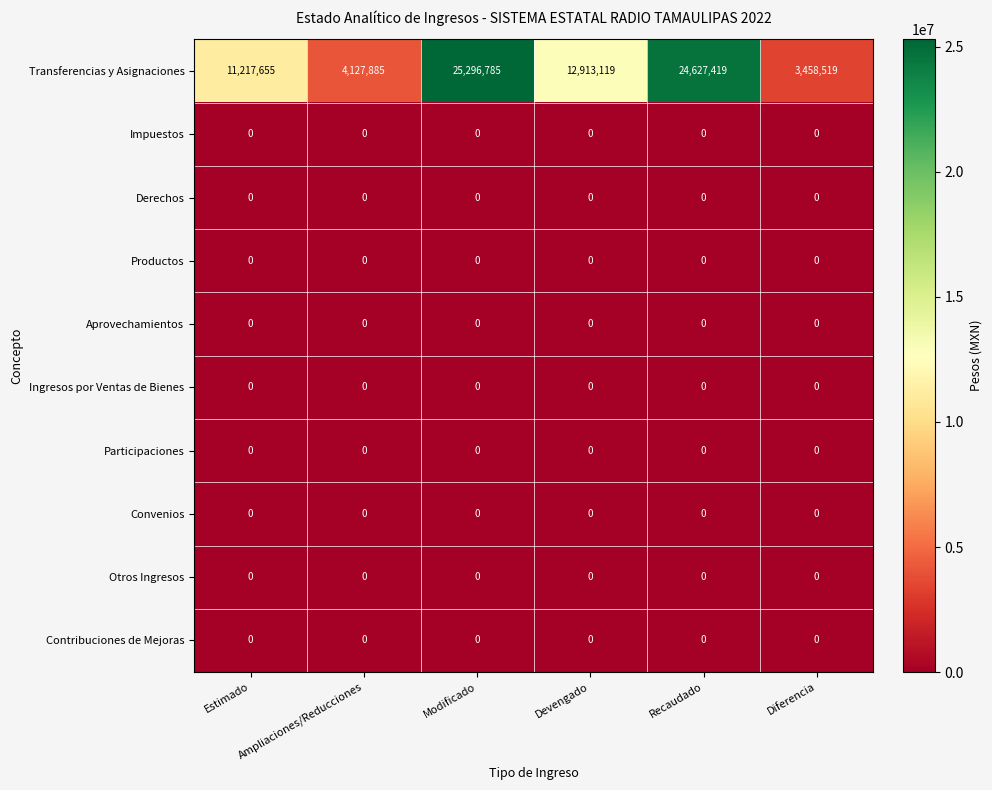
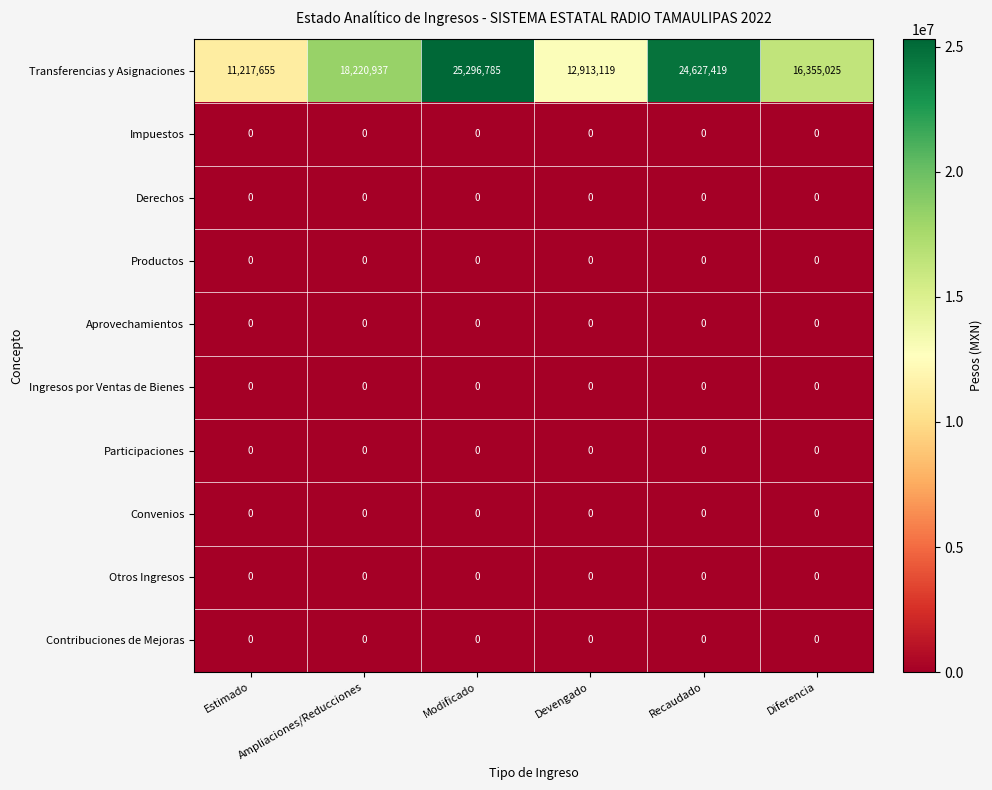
  {
    "Transferencias y Asignaciones": {
      "Estimado": "11,217,655",
-     "Ampliaciones/Reducciones": "4,127,885",
+     "Ampliaciones/Reducciones": "18,220,937",
      "Modificado": "25,296,785",
      "Devengado": "12,913,119",
      "Recaudado": "24,627,419",
-     "Diferencia": "3,458,519"
+     "Diferencia": "16,355,025"
    },
    "Impuestos": {
      "Estimado": "0",
      "Ampliaciones/Reducciones": "0",
      "Modificado": "0",
      "Devengado": "0",
      "Recaudado": "0",
      "Diferencia": "0"
    },
    "Derechos": {
      "Estimado": "0",
      "Ampliaciones/Reducciones": "0",
      "Modificado": "0",
      "Devengado": "0",
      "Recaudado": "0",
      "Diferencia": "0"
    },
    "Productos": {
      "Estimado": "0",
      "Ampliaciones/Reducciones": "0",
      "Modificado": "0",
      "Devengado": "0",
      "Recaudado": "0",
      "Diferencia": "0"
    },
    "Aprovechamientos": {
      "Estimado": "0",
      "Ampliaciones/Reducciones": "0",
      "Modificado": "0",
      "Devengado": "0",
      "Recaudado": "0",
      "Diferencia": "0"
    },
    "Ingresos por Ventas de Bienes": {
      "Estimado": "0",
      "Ampliaciones/Reducciones": "0",
      "Modificado": "0",
      "Devengado": "0",
      "Recaudado": "0",
      "Diferencia": "0"
    },
    "Participaciones": {
      "Estimado": "0",
      "Ampliaciones/Reducciones": "0",
      "Modificado": "0",
      "Devengado": "0",
      "Recaudado": "0",
      "Diferencia": "0"
    },
    "Convenios": {
      "Estimado": "0",
      "Ampliaciones/Reducciones": "0",
      "Modificado": "0",
      "Devengado": "0",
      "Recaudado": "0",
      "Diferencia": "0"
    },
    "Otros Ingresos": {
      "Estimado": "0",
      "Ampliaciones/Reducciones": "0",
      "Modificado": "0",
      "Devengado": "0",
      "Recaudado": "0",
      "Diferencia": "0"
    },
    "Contribuciones de Mejoras": {
      "Estimado": "0",
      "Ampliaciones/Reducciones": "0",
      "Modificado": "0",
      "Devengado": "0",
      "Recaudado": "0",
      "Diferencia": "0"
    }
  }
